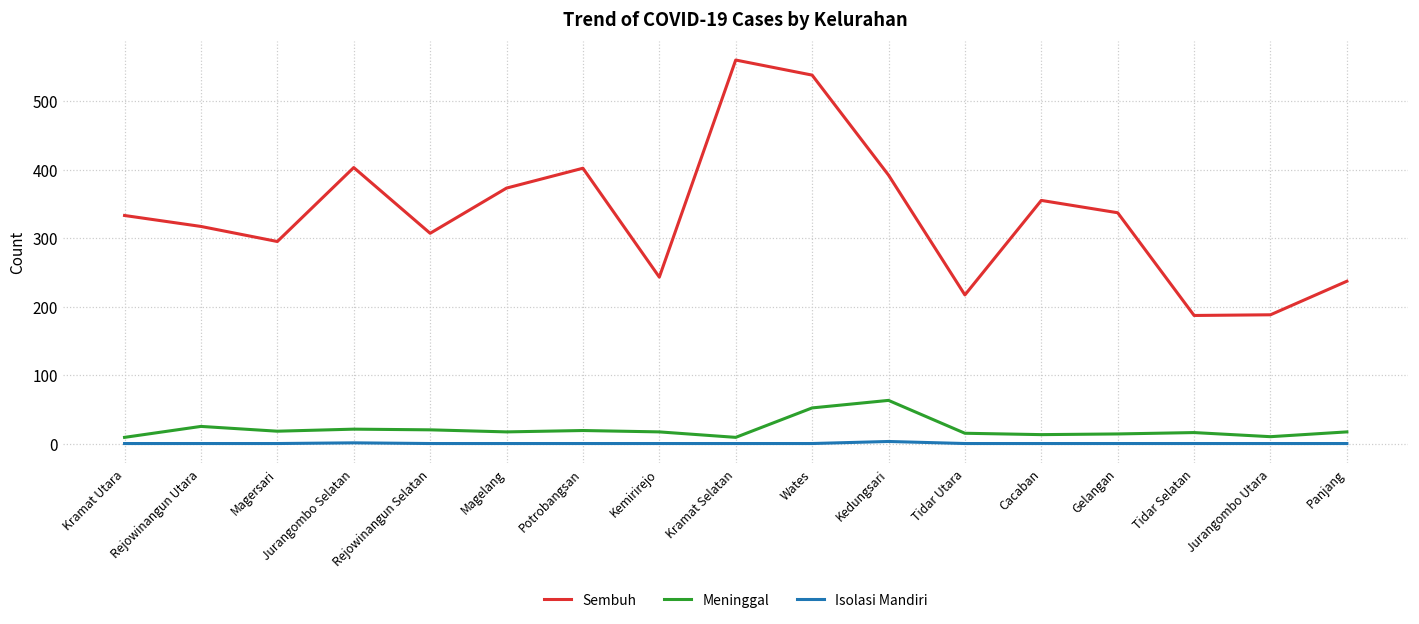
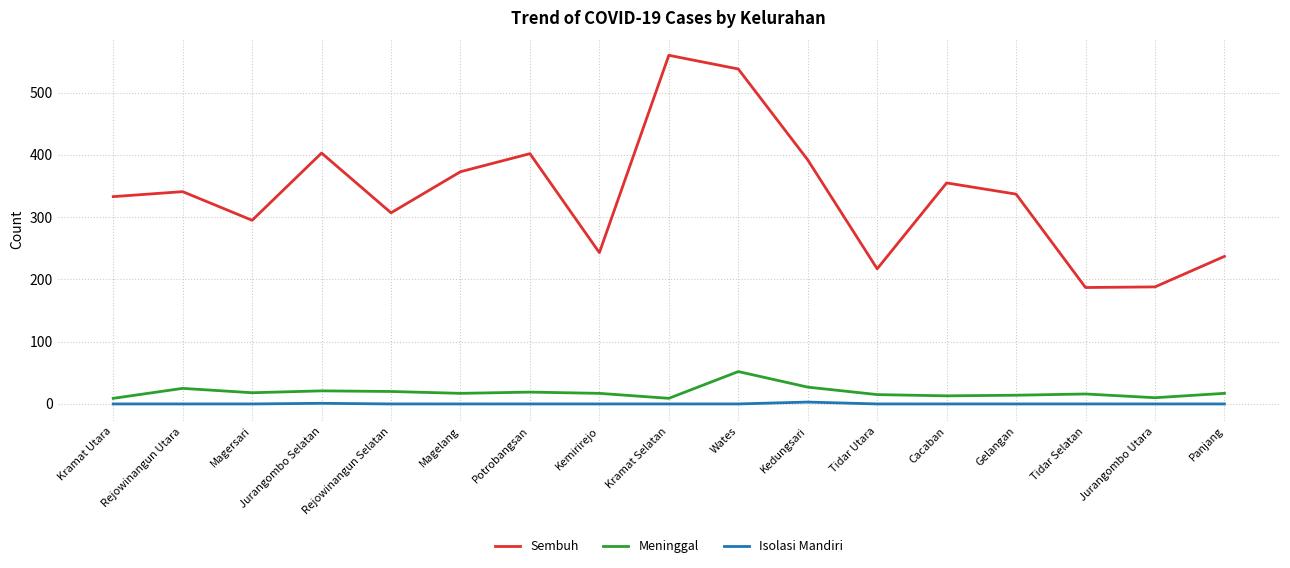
  {
    "Sembuh": {
      "Kramat Utara": 330,
-     "Rejowinangun Utara": 320,
+     "Rejowinangun Utara": 340,
      "Magersari": 300,
      "Jurangombo Selatan": 400,
      "Rejowinangun Selatan": 310,
      "Magelang": 370,
      "Potrobangsan": 400,
      "Kemirirejo": 240,
      "Kramat Selatan": 560,
      "Wates": 540,
      "Kedungsari": 390,
      "Tidar Utara": 220,
      "Cacaban": 360,
      "Gelangan": 340,
      "Tidar Selatan": 190,
      "Jurangombo Utara": 190,
      "Panjang": 240
    },
    "Meninggal": {
      "Kramat Utara": 10,
      "Rejowinangun Utara": 30,
      "Magersari": 20,
      "Jurangombo Selatan": 20,
      "Rejowinangun Selatan": 20,
      "Magelang": 20,
      "Potrobangsan": 20,
      "Kemirirejo": 20,
      "Kramat Selatan": 10,
      "Wates": 50,
-     "Kedungsari": 60,
+     "Kedungsari": 30,
      "Tidar Utara": 20,
      "Cacaban": 10,
      "Gelangan": 10,
      "Tidar Selatan": 20,
      "Jurangombo Utara": 10,
      "Panjang": 20
    },
    "Isolasi Mandiri": {
      "Kramat Utara": 0,
      "Rejowinangun Utara": 0,
      "Magersari": 0,
      "Jurangombo Selatan": 0,
      "Rejowinangun Selatan": 0,
      "Magelang": 0,
      "Potrobangsan": 0,
      "Kemirirejo": 0,
      "Kramat Selatan": 0,
      "Wates": 0,
      "Kedungsari": 0,
      "Tidar Utara": 0,
      "Cacaban": 0,
      "Gelangan": 0,
      "Tidar Selatan": 0,
      "Jurangombo Utara": 0,
      "Panjang": 0
    }
  }
